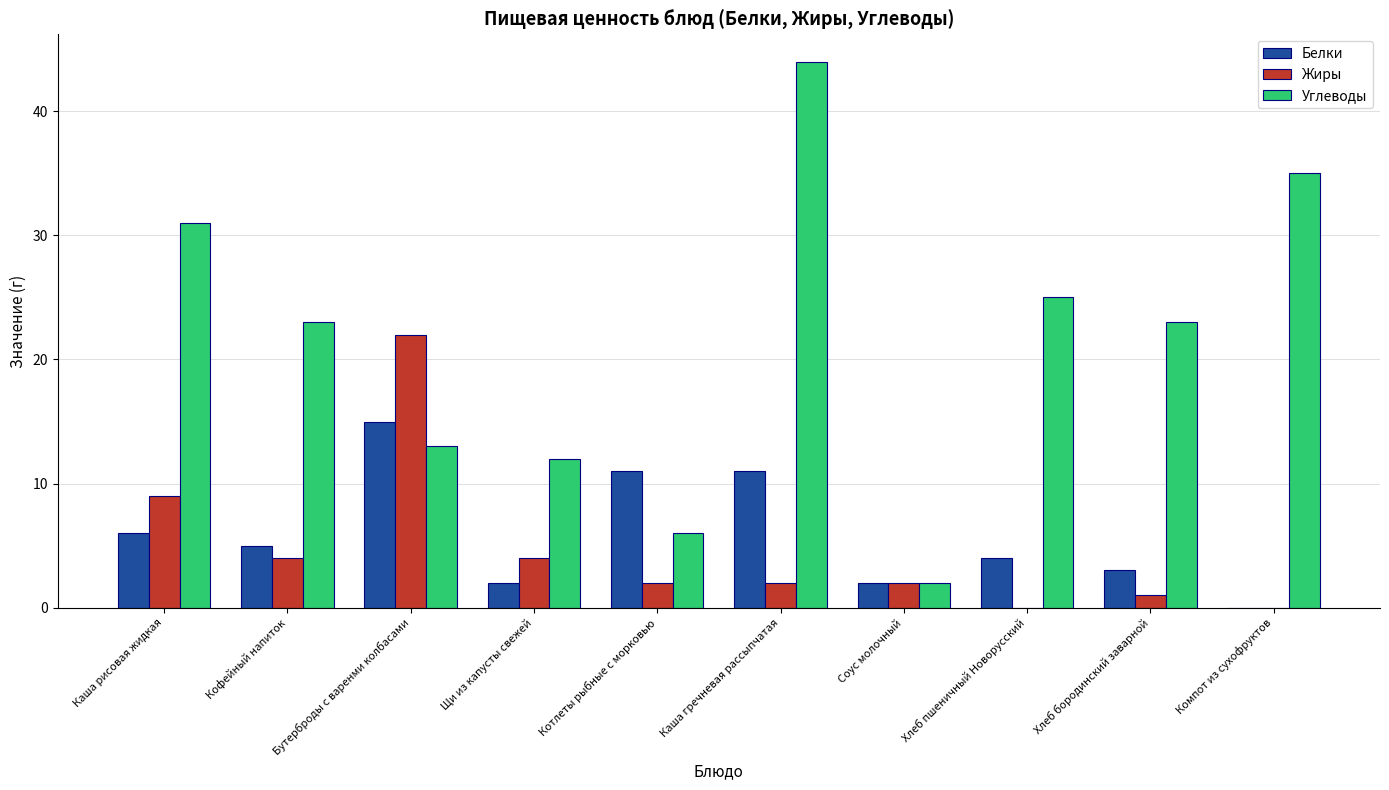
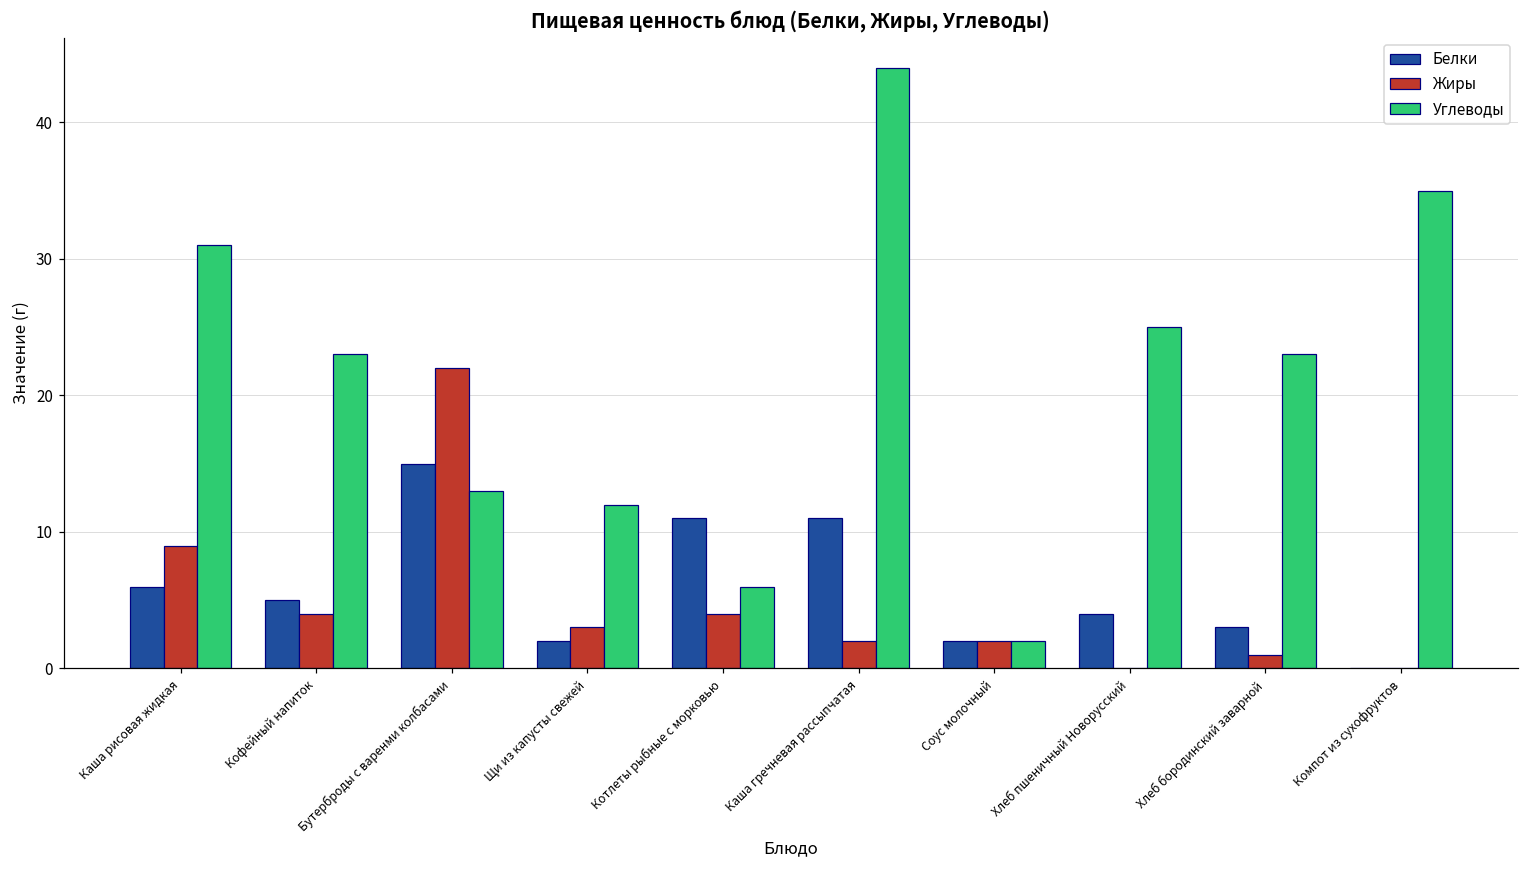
  {
    "Белки": {
      "Каша рисовая жидкая": 6,
      "Кофейный напиток": 5,
      "Бутерброды с варенми колбасами": 15,
      "Щи из капусты свежей": 2,
      "Котлеты рыбные с морковью": 11,
      "Каша гречневая рассыпчатая": 11,
      "Соус молочный": 2,
      "Хлеб пшеничный Новорусский": 4,
      "Хлеб бородинский заварной": 3,
      "Компот из сухофруктов": 0
    },
    "Жиры": {
      "Каша рисовая жидкая": 9,
      "Кофейный напиток": 4,
      "Бутерброды с варенми колбасами": 22,
-     "Щи из капусты свежей": 4,
-     "Котлеты рыбные с морковью": 2,
+     "Щи из капусты свежей": 3,
+     "Котлеты рыбные с морковью": 4,
      "Каша гречневая рассыпчатая": 2,
      "Соус молочный": 2,
      "Хлеб пшеничный Новорусский": 0,
      "Хлеб бородинский заварной": 1,
      "Компот из сухофруктов": 0
    },
    "Углеводы": {
      "Каша рисовая жидкая": 31,
      "Кофейный напиток": 23,
      "Бутерброды с варенми колбасами": 13,
      "Щи из капусты свежей": 12,
      "Котлеты рыбные с морковью": 6,
      "Каша гречневая рассыпчатая": 44,
      "Соус молочный": 2,
      "Хлеб пшеничный Новорусский": 25,
      "Хлеб бородинский заварной": 23,
      "Компот из сухофруктов": 35
    }
  }
